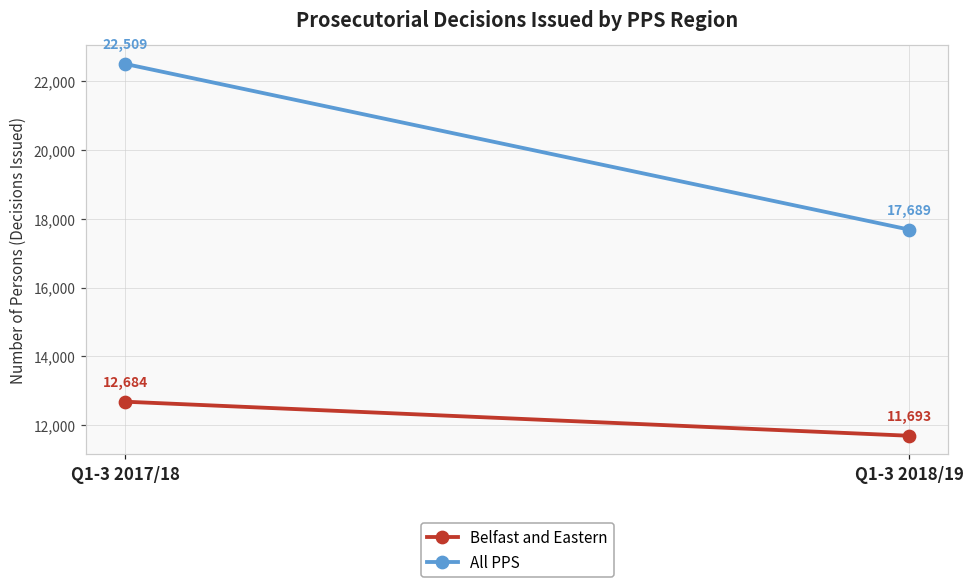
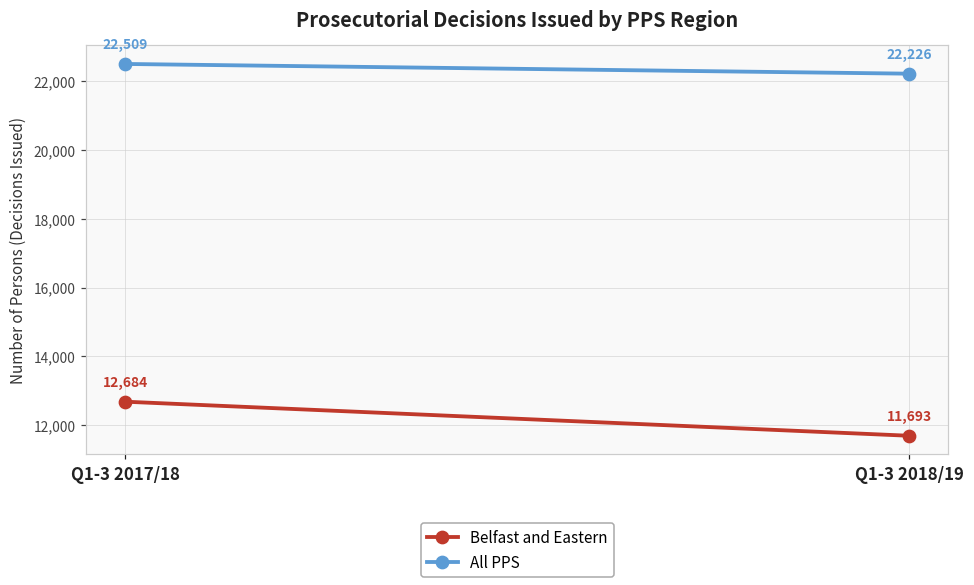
  {
    "Belfast and Eastern": {
      "Q1-3 2017/18": "12,684",
      "Q1-3 2018/19": "11,693"
    },
    "All PPS": {
      "Q1-3 2017/18": "22,509",
-     "Q1-3 2018/19": "17,689"
+     "Q1-3 2018/19": "22,226"
    }
  }
